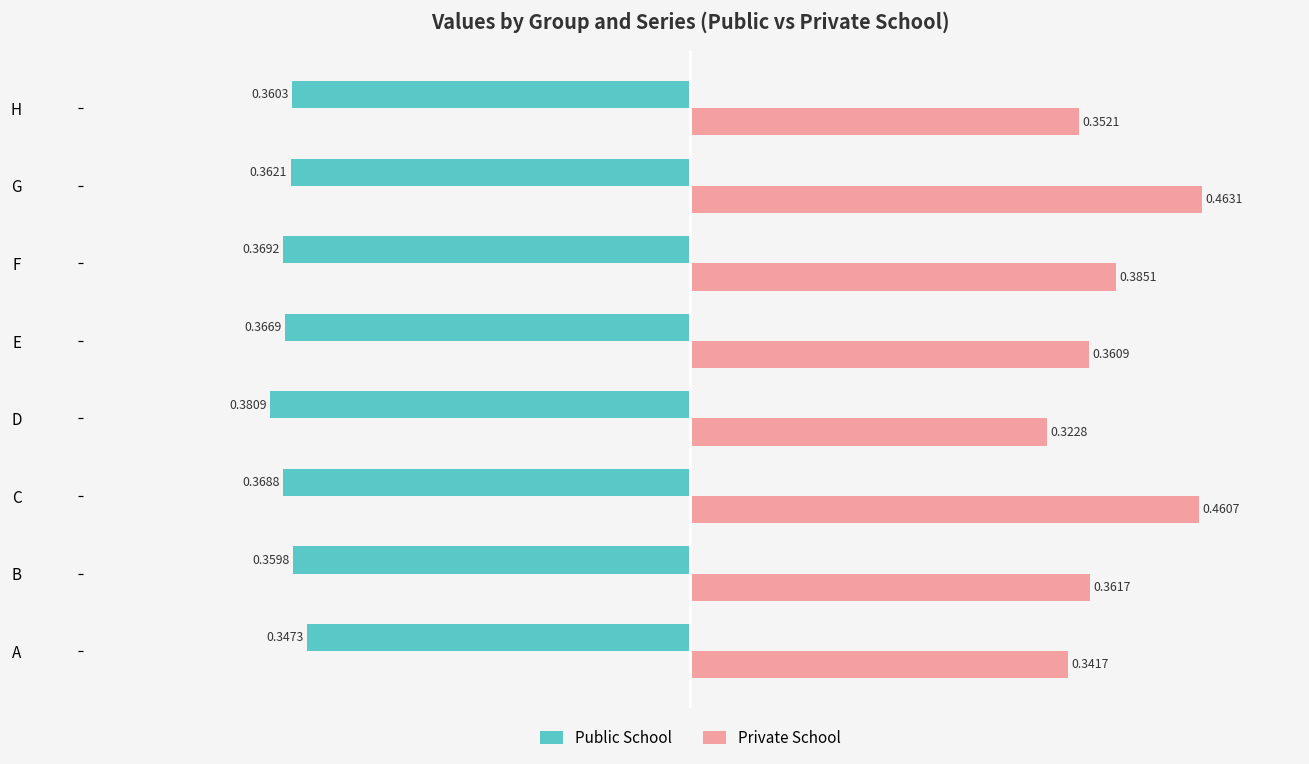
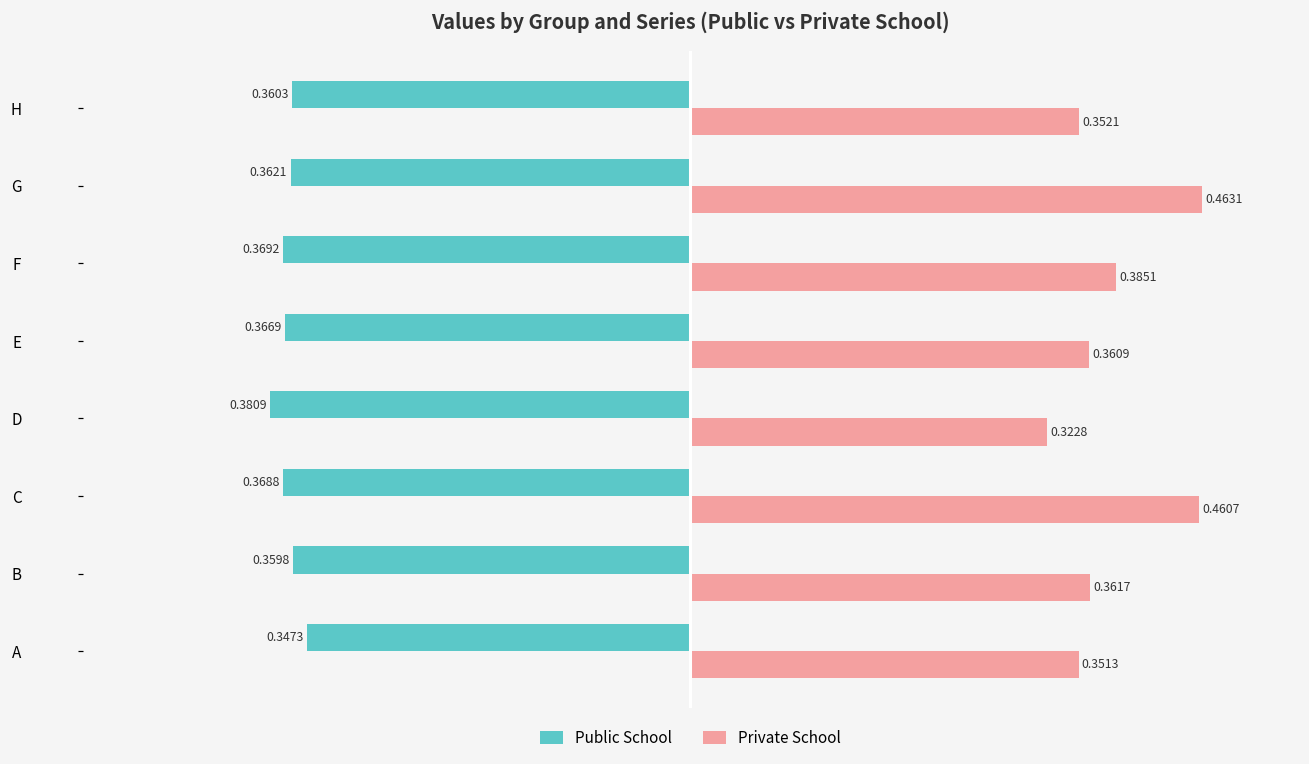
  {
    "Private School": {
      "H": 0.3521,
      "G": 0.4631,
      "F": 0.3851,
      "E": 0.3609,
      "D": 0.3228,
      "C": 0.4607,
      "B": 0.3617,
-     "A": 0.3417
+     "A": 0.3513
    }
  }
